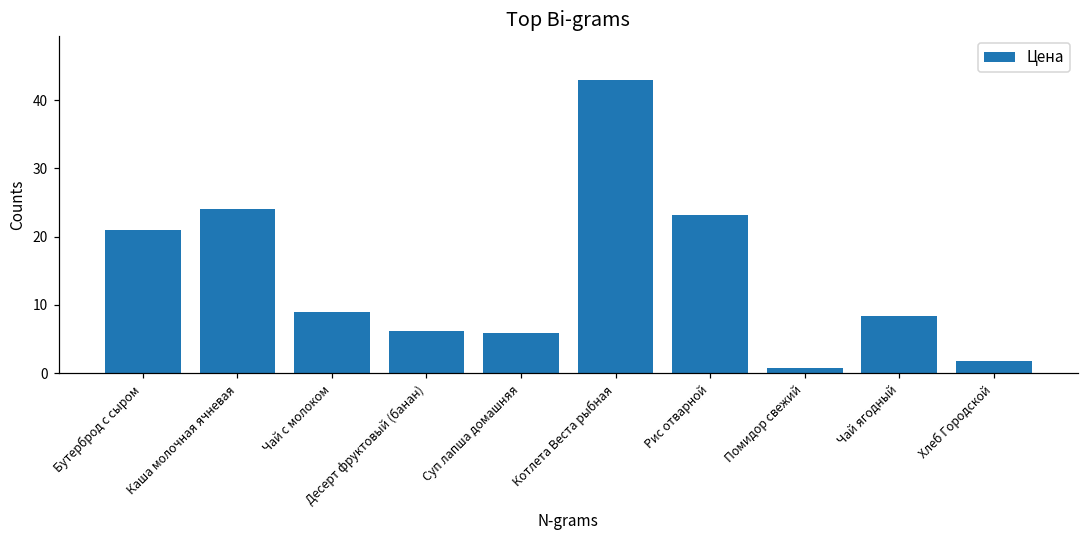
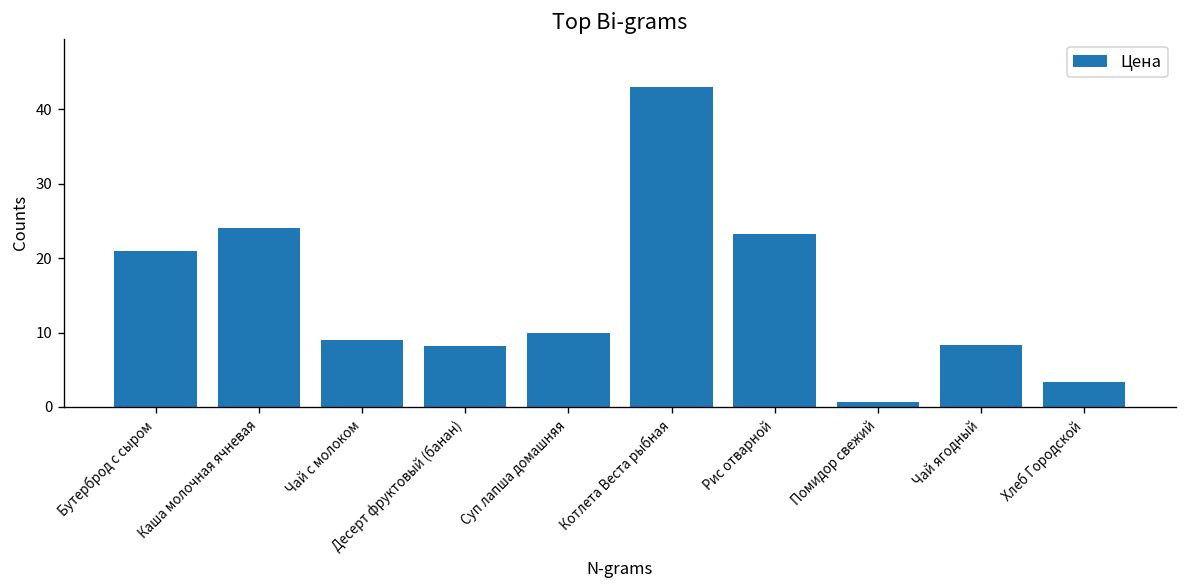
  {
    "Бутерброд с сыром": 21,
    "Каша молочная ячневая": 24,
    "Чай с молоком": 9,
-   "Десерт фруктовый (банан)": 6,
-   "Суп лапша домашняя": 6,
+   "Десерт фруктовый (банан)": 8,
+   "Суп лапша домашняя": 10,
    "Котлета Веста рыбная": 43,
    "Рис отварной": 23,
    "Помидор свежий": 1,
    "Чай ягодный": 8,
-   "Хлеб Городской": 2
+   "Хлеб Городской": 3
  }
